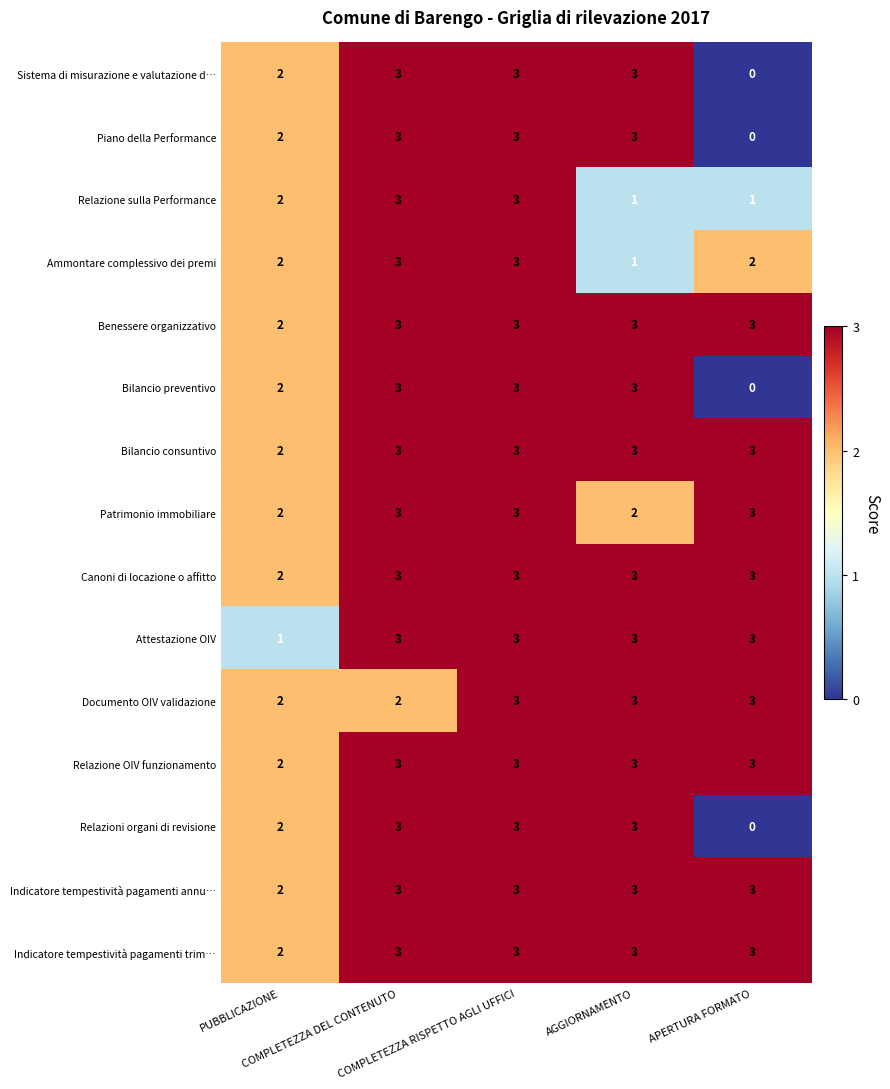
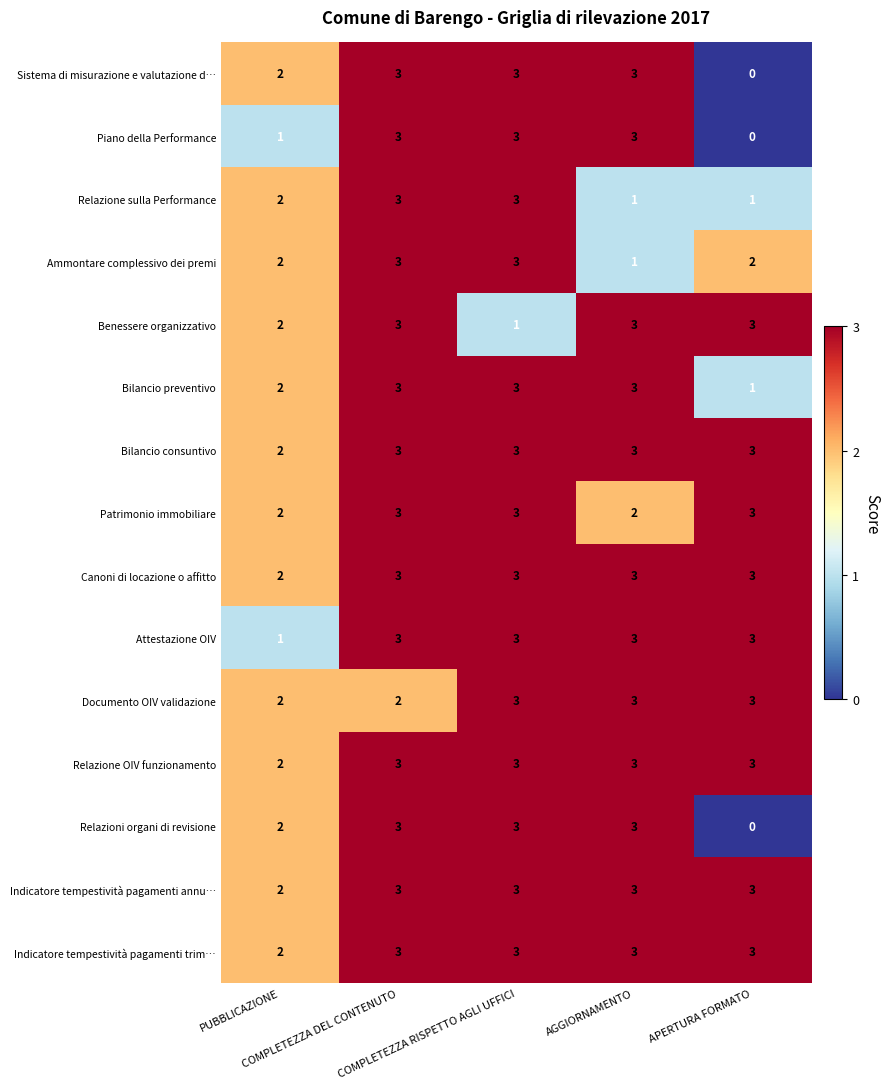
  {
    "Sistema di misurazione e valutazione d…": {
      "PUBBLICAZIONE": 2,
      "COMPLETEZZA DEL CONTENUTO": 3,
      "COMPLETEZZA RISPETTO AGLI UFFICI": 3,
      "AGGIORNAMENTO": 3,
      "APERTURA FORMATO": 0
    },
    "Piano della Performance": {
-     "PUBBLICAZIONE": 2,
+     "PUBBLICAZIONE": 1,
      "COMPLETEZZA DEL CONTENUTO": 3,
      "COMPLETEZZA RISPETTO AGLI UFFICI": 3,
      "AGGIORNAMENTO": 3,
      "APERTURA FORMATO": 0
    },
    "Relazione sulla Performance": {
      "PUBBLICAZIONE": 2,
      "COMPLETEZZA DEL CONTENUTO": 3,
      "COMPLETEZZA RISPETTO AGLI UFFICI": 3,
      "AGGIORNAMENTO": 1,
      "APERTURA FORMATO": 1
    },
    "Ammontare complessivo dei premi": {
      "PUBBLICAZIONE": 2,
      "COMPLETEZZA DEL CONTENUTO": 3,
      "COMPLETEZZA RISPETTO AGLI UFFICI": 3,
      "AGGIORNAMENTO": 1,
      "APERTURA FORMATO": 2
    },
    "Benessere organizzativo": {
      "PUBBLICAZIONE": 2,
      "COMPLETEZZA DEL CONTENUTO": 3,
-     "COMPLETEZZA RISPETTO AGLI UFFICI": 3,
+     "COMPLETEZZA RISPETTO AGLI UFFICI": 1,
      "AGGIORNAMENTO": 3,
      "APERTURA FORMATO": 3
    },
    "Bilancio preventivo": {
      "PUBBLICAZIONE": 2,
      "COMPLETEZZA DEL CONTENUTO": 3,
      "COMPLETEZZA RISPETTO AGLI UFFICI": 3,
      "AGGIORNAMENTO": 3,
-     "APERTURA FORMATO": 0
+     "APERTURA FORMATO": 1
    },
    "Bilancio consuntivo": {
      "PUBBLICAZIONE": 2,
      "COMPLETEZZA DEL CONTENUTO": 3,
      "COMPLETEZZA RISPETTO AGLI UFFICI": 3,
      "AGGIORNAMENTO": 3,
      "APERTURA FORMATO": 3
    },
    "Patrimonio immobiliare": {
      "PUBBLICAZIONE": 2,
      "COMPLETEZZA DEL CONTENUTO": 3,
      "COMPLETEZZA RISPETTO AGLI UFFICI": 3,
      "AGGIORNAMENTO": 2,
      "APERTURA FORMATO": 3
    },
    "Canoni di locazione o affitto": {
      "PUBBLICAZIONE": 2,
      "COMPLETEZZA DEL CONTENUTO": 3,
      "COMPLETEZZA RISPETTO AGLI UFFICI": 3,
      "AGGIORNAMENTO": 3,
      "APERTURA FORMATO": 3
    },
    "Attestazione OIV": {
      "PUBBLICAZIONE": 1,
      "COMPLETEZZA DEL CONTENUTO": 3,
      "COMPLETEZZA RISPETTO AGLI UFFICI": 3,
      "AGGIORNAMENTO": 3,
      "APERTURA FORMATO": 3
    },
    "Documento OIV validazione": {
      "PUBBLICAZIONE": 2,
      "COMPLETEZZA DEL CONTENUTO": 2,
      "COMPLETEZZA RISPETTO AGLI UFFICI": 3,
      "AGGIORNAMENTO": 3,
      "APERTURA FORMATO": 3
    },
    "Relazione OIV funzionamento": {
      "PUBBLICAZIONE": 2,
      "COMPLETEZZA DEL CONTENUTO": 3,
      "COMPLETEZZA RISPETTO AGLI UFFICI": 3,
      "AGGIORNAMENTO": 3,
      "APERTURA FORMATO": 3
    },
    "Relazioni organi di revisione": {
      "PUBBLICAZIONE": 2,
      "COMPLETEZZA DEL CONTENUTO": 3,
      "COMPLETEZZA RISPETTO AGLI UFFICI": 3,
      "AGGIORNAMENTO": 3,
      "APERTURA FORMATO": 0
    },
    "Indicatore tempestività pagamenti annu…": {
      "PUBBLICAZIONE": 2,
      "COMPLETEZZA DEL CONTENUTO": 3,
      "COMPLETEZZA RISPETTO AGLI UFFICI": 3,
      "AGGIORNAMENTO": 3,
      "APERTURA FORMATO": 3
    },
    "Indicatore tempestività pagamenti trim…": {
      "PUBBLICAZIONE": 2,
      "COMPLETEZZA DEL CONTENUTO": 3,
      "COMPLETEZZA RISPETTO AGLI UFFICI": 3,
      "AGGIORNAMENTO": 3,
      "APERTURA FORMATO": 3
    }
  }
